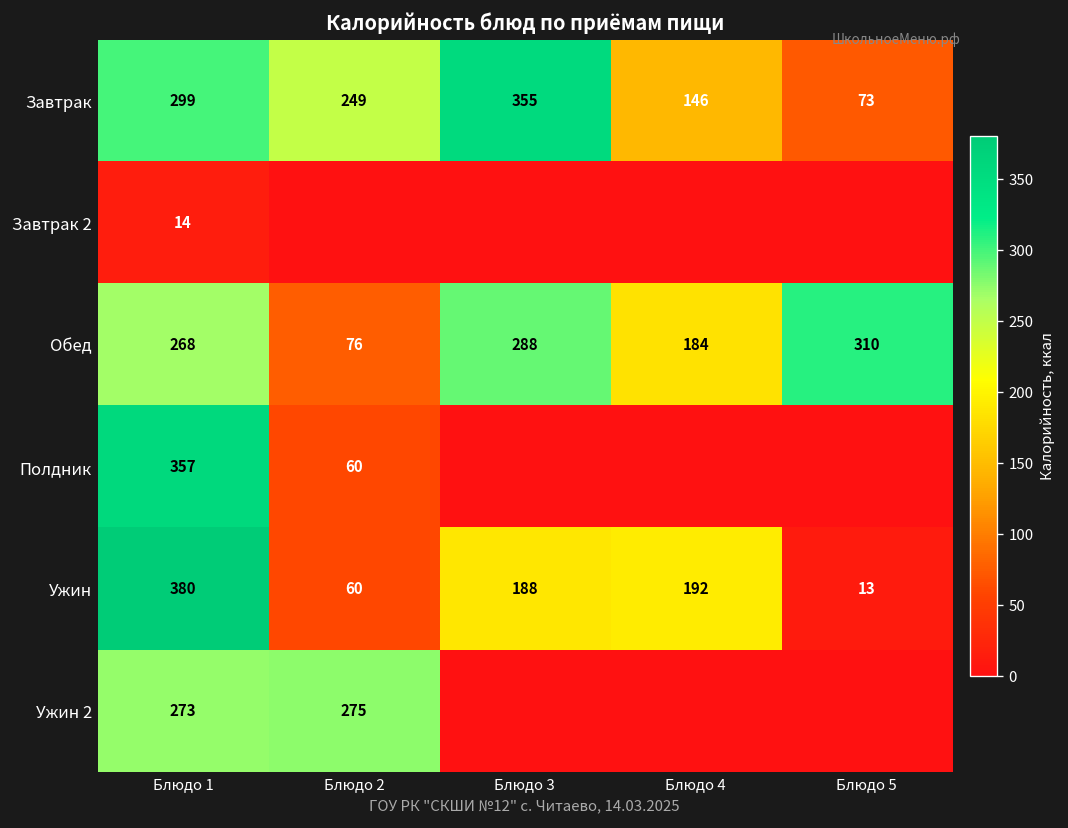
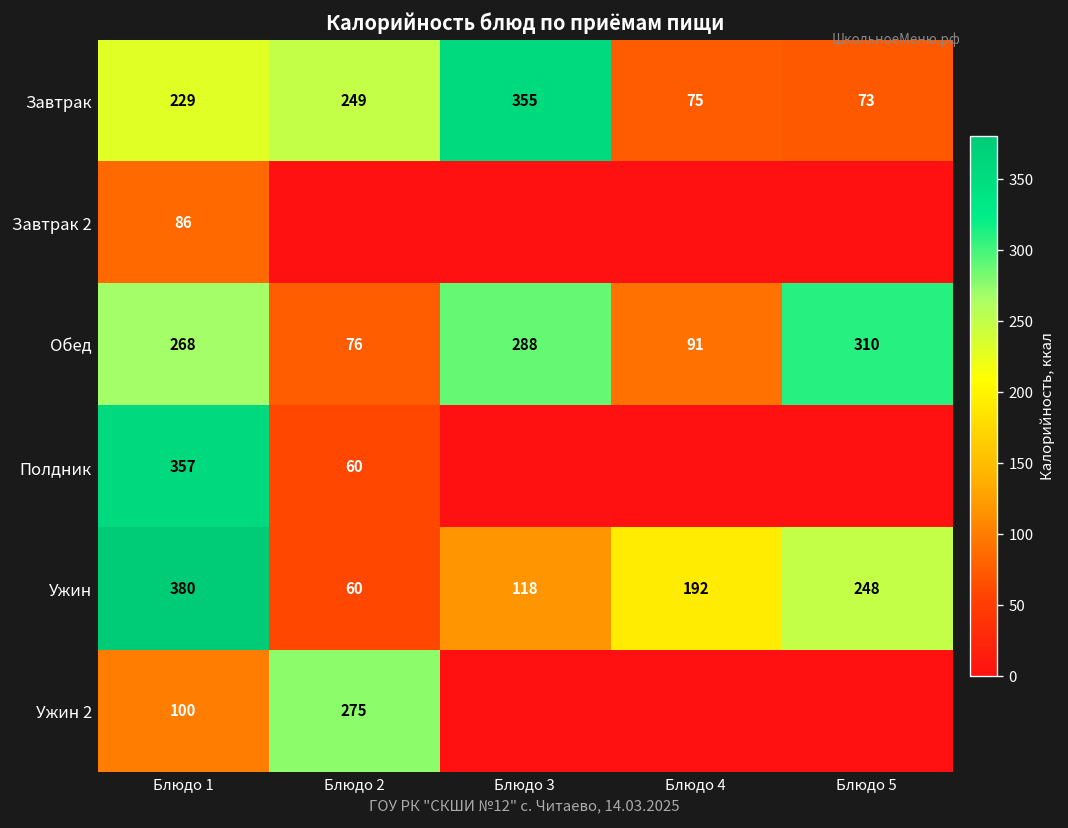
  {
    "Завтрак": {
-     "Блюдо 1": 299,
+     "Блюдо 1": 229,
      "Блюдо 2": 249,
      "Блюдо 3": 355,
-     "Блюдо 4": 146,
+     "Блюдо 4": 75,
      "Блюдо 5": 73
    },
    "Завтрак 2": {
-     "Блюдо 1": 14
+     "Блюдо 1": 86
    },
    "Обед": {
      "Блюдо 1": 268,
      "Блюдо 2": 76,
      "Блюдо 3": 288,
-     "Блюдо 4": 184,
+     "Блюдо 4": 91,
      "Блюдо 5": 310
    },
    "Полдник": {
      "Блюдо 1": 357,
      "Блюдо 2": 60
    },
    "Ужин": {
      "Блюдо 1": 380,
      "Блюдо 2": 60,
-     "Блюдо 3": 188,
+     "Блюдо 3": 118,
      "Блюдо 4": 192,
-     "Блюдо 5": 13
+     "Блюдо 5": 248
    },
    "Ужин 2": {
-     "Блюдо 1": 273,
+     "Блюдо 1": 100,
      "Блюдо 2": 275
    }
  }
